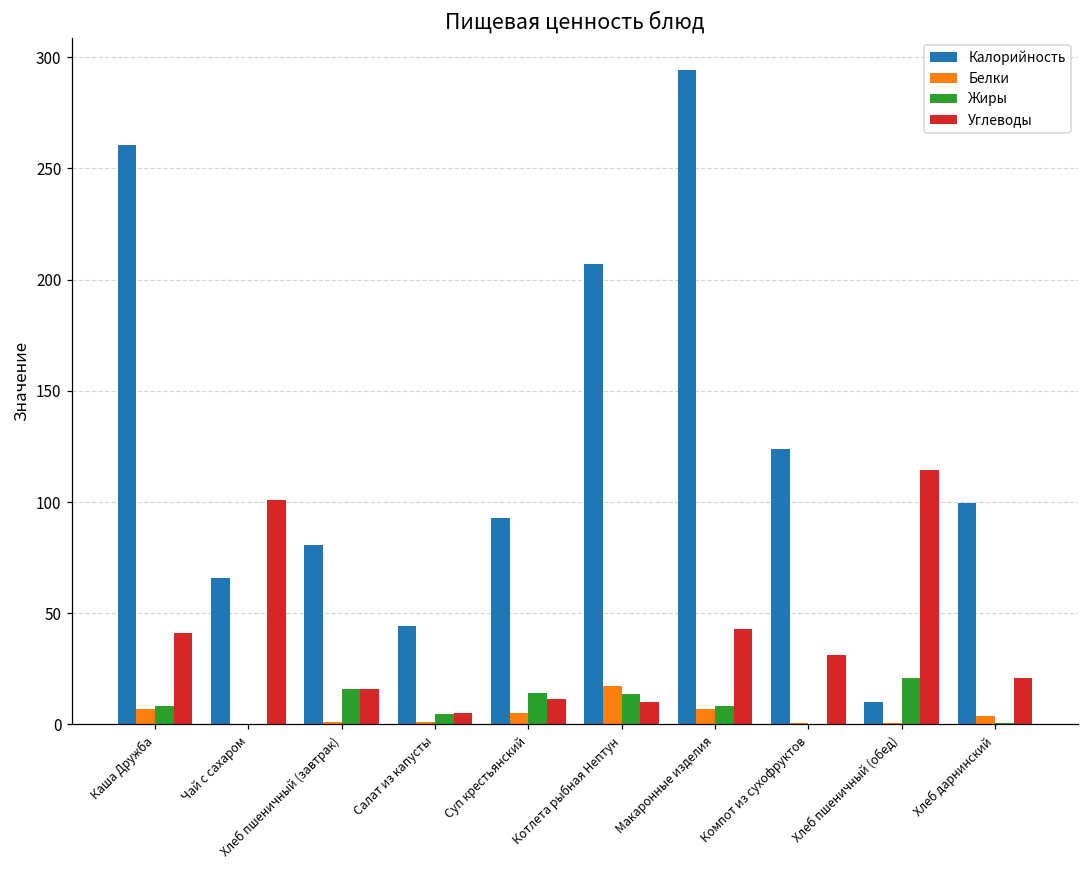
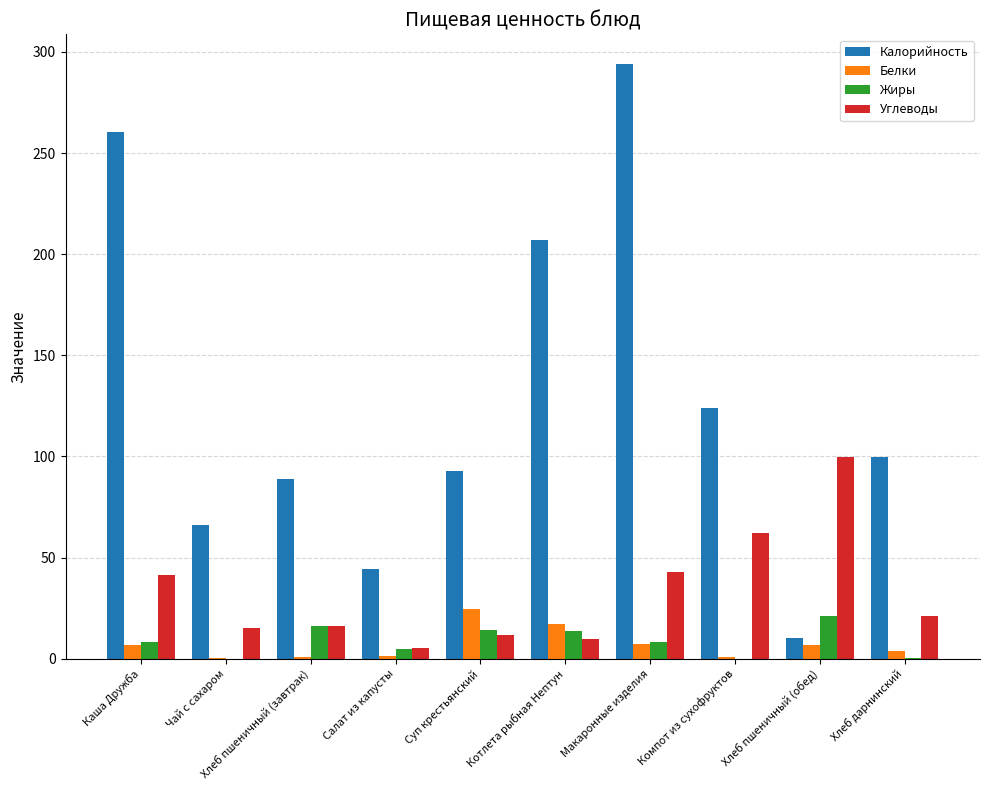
  {
    "Калорийность": {
      "Каша Дружба": 260,
      "Чай с сахаром": 66,
-     "Хлеб пшеничный (завтрак)": 81,
+     "Хлеб пшеничный (завтрак)": 89,
      "Салат из капусты": 44,
      "Суп крестьянский": 93,
      "Котлета рыбная Нептун": 207,
      "Макаронные изделия": 294,
      "Компот из сухофруктов": 124,
      "Хлеб пшеничный (обед)": 10,
      "Хлеб дарнинский": 100
    },
    "Белки": {
      "Каша Дружба": 7,
-     "Суп крестьянский": 5,
+     "Суп крестьянский": 24,
      "Котлета рыбная Нептун": 17,
      "Макаронные изделия": 7,
-     "Хлеб пшеничный (обед)": 0,
+     "Хлеб пшеничный (обед)": 7,
      "Хлеб дарнинский": 4
    },
    "Жиры": {
      "Каша Дружба": 8,
      "Чай с сахаром": 0,
      "Хлеб пшеничный (завтрак)": 16,
      "Салат из капусты": 5,
      "Суп крестьянский": 14,
      "Котлета рыбная Нептун": 14,
      "Макаронные изделия": 8,
      "Компот из сухофруктов": 0,
      "Хлеб пшеничный (обед)": 21
    },
    "Углеводы": {
      "Каша Дружба": 41,
-     "Чай с сахаром": 101,
+     "Чай с сахаром": 15,
      "Хлеб пшеничный (завтрак)": 16,
      "Салат из капусты": 5,
      "Суп крестьянский": 11,
      "Котлета рыбная Нептун": 10,
      "Макаронные изделия": 43,
-     "Компот из сухофруктов": 31,
-     "Хлеб пшеничный (обед)": 115,
+     "Компот из сухофруктов": 62,
+     "Хлеб пшеничный (обед)": 100,
      "Хлеб дарнинский": 21
    }
  }
